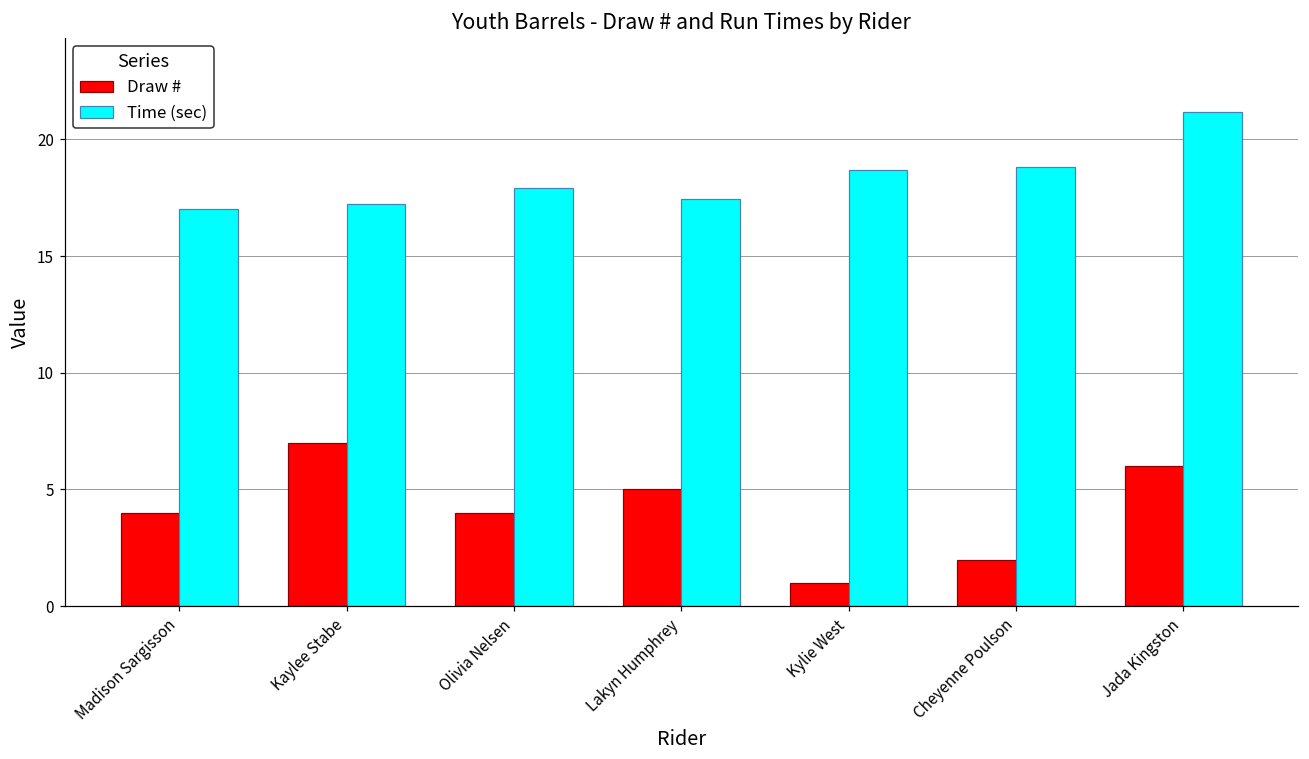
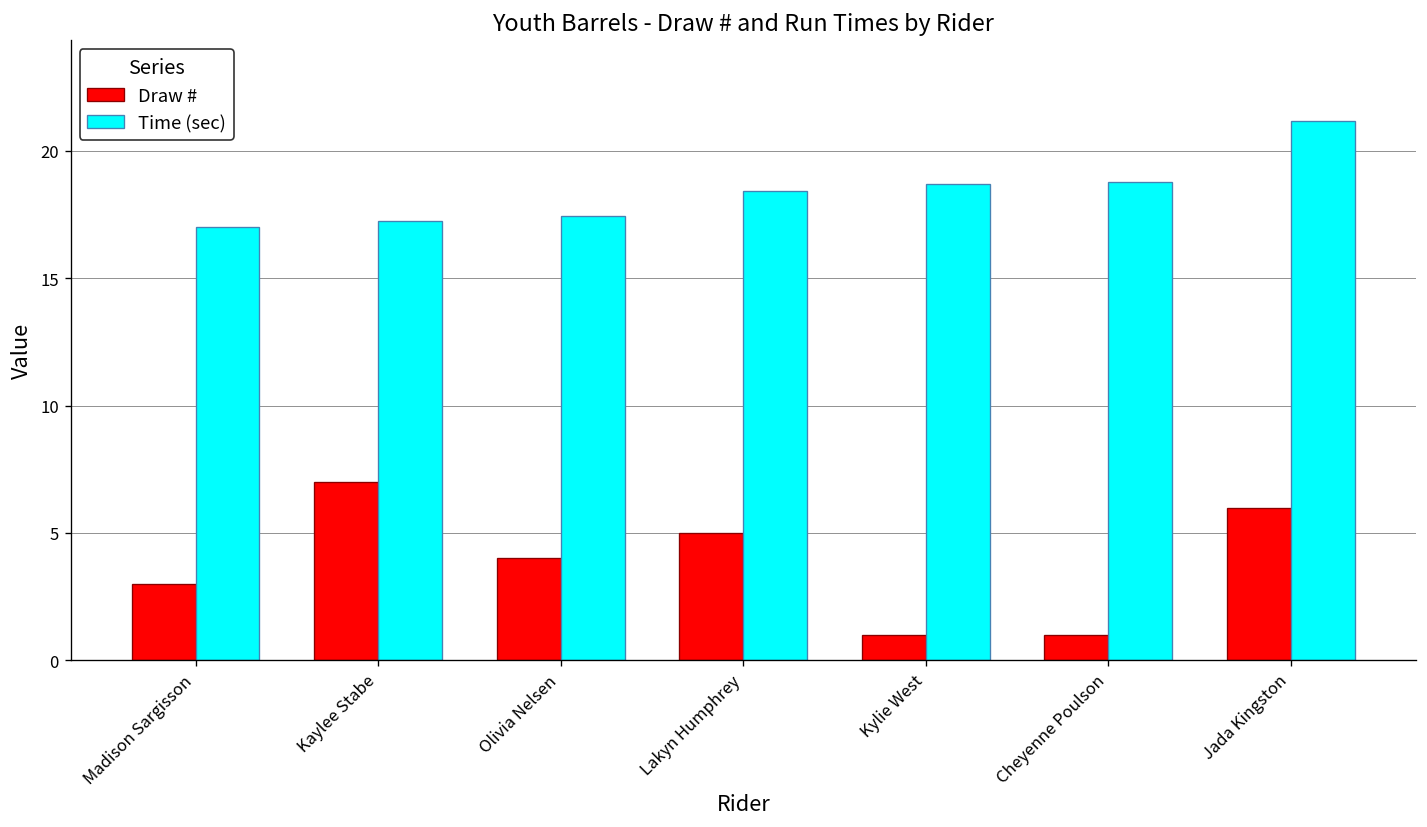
  {
    "Draw #": {
-     "Madison Sargisson": 4,
+     "Madison Sargisson": 3,
      "Kaylee Stabe": 7,
      "Olivia Nelsen": 4,
      "Lakyn Humphrey": 5,
      "Kylie West": 1,
-     "Cheyenne Poulson": 2,
+     "Cheyenne Poulson": 1,
      "Jada Kingston": 6
    },
    "Time (sec)": {
      "Madison Sargisson": 17.0,
      "Kaylee Stabe": 17.3,
-     "Olivia Nelsen": 17.9,
-     "Lakyn Humphrey": 17.5,
+     "Olivia Nelsen": 17.4,
+     "Lakyn Humphrey": 18.4,
      "Kylie West": 18.7,
      "Cheyenne Poulson": 18.8,
      "Jada Kingston": 21.2
    }
  }
